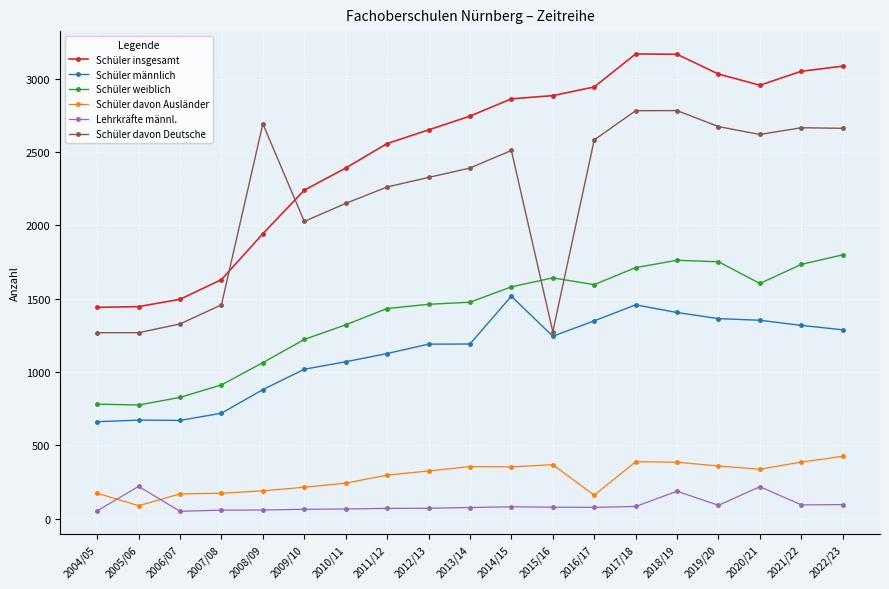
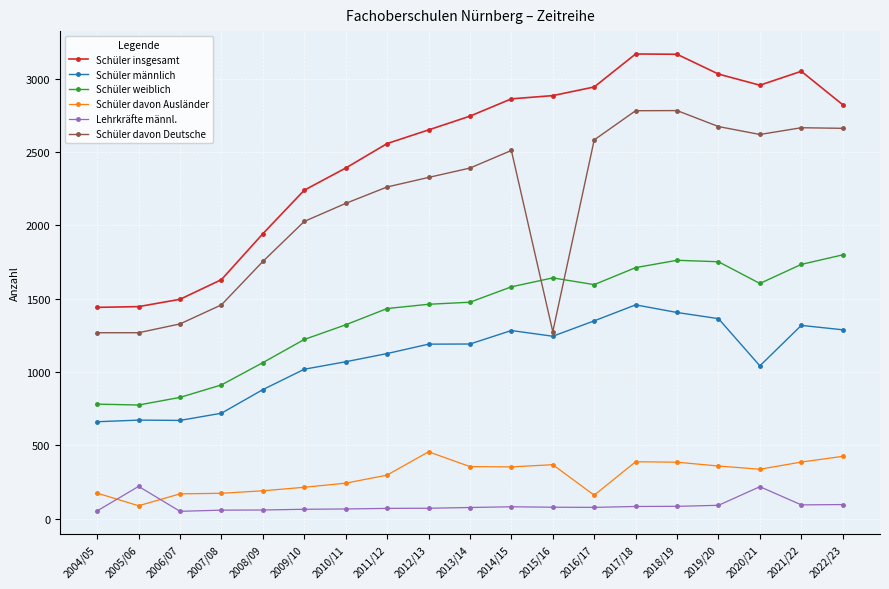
  {
    "Schüler insgesamt": {
      "2004/05": 1440,
      "2005/06": 1450,
      "2006/07": 1500,
      "2007/08": 1630,
      "2008/09": 1940,
      "2009/10": 2240,
      "2010/11": 2390,
      "2011/12": 2560,
      "2012/13": 2650,
      "2013/14": 2740,
      "2014/15": 2860,
      "2015/16": 2880,
      "2016/17": 2940,
      "2017/18": 3170,
      "2018/19": 3170,
      "2019/20": 3030,
      "2020/21": 2960,
      "2021/22": 3050,
-     "2022/23": 3090
+     "2022/23": 2820
    },
    "Schüler männlich": {
      "2004/05": 660,
      "2005/06": 670,
      "2006/07": 670,
      "2007/08": 720,
      "2008/09": 880,
      "2009/10": 1020,
      "2010/11": 1070,
      "2011/12": 1130,
      "2012/13": 1190,
      "2013/14": 1190,
-     "2014/15": 1520,
+     "2014/15": 1280,
      "2015/16": 1240,
      "2016/17": 1350,
      "2017/18": 1460,
      "2018/19": 1410,
      "2019/20": 1360,
-     "2020/21": 1350,
+     "2020/21": 1040,
      "2021/22": 1320,
      "2022/23": 1290
    },
    "Schüler weiblich": {
      "2004/05": 780,
      "2005/06": 770,
      "2006/07": 830,
      "2007/08": 910,
      "2008/09": 1060,
      "2009/10": 1220,
      "2010/11": 1320,
      "2011/12": 1430,
      "2012/13": 1460,
      "2013/14": 1480,
      "2014/15": 1580,
      "2015/16": 1640,
      "2016/17": 1600,
      "2017/18": 1710,
      "2018/19": 1760,
      "2019/20": 1750,
      "2020/21": 1600,
      "2021/22": 1730,
      "2022/23": 1800
    },
    "Schüler davon Ausländer": {
      "2004/05": 170,
      "2005/06": 90,
      "2006/07": 170,
      "2007/08": 170,
      "2008/09": 190,
      "2009/10": 210,
      "2010/11": 240,
      "2011/12": 300,
-     "2012/13": 320,
+     "2012/13": 460,
      "2013/14": 350,
      "2014/15": 350,
      "2015/16": 370,
      "2016/17": 160,
      "2017/18": 390,
      "2018/19": 380,
      "2019/20": 360,
      "2020/21": 340,
      "2021/22": 390,
      "2022/23": 420
    },
    "Lehrkräfte männl.": {
      "2004/05": 50,
      "2005/06": 220,
      "2006/07": 50,
      "2007/08": 60,
      "2008/09": 60,
      "2009/10": 60,
      "2010/11": 70,
      "2011/12": 70,
      "2012/13": 70,
      "2013/14": 80,
      "2014/15": 80,
      "2015/16": 80,
      "2016/17": 80,
      "2017/18": 80,
-     "2018/19": 190,
+     "2018/19": 80,
      "2019/20": 90,
      "2020/21": 220,
      "2021/22": 90,
      "2022/23": 100
    },
    "Schüler davon Deutsche": {
      "2004/05": 1270,
      "2005/06": 1270,
      "2006/07": 1330,
      "2007/08": 1460,
-     "2008/09": 2690,
+     "2008/09": 1750,
      "2009/10": 2030,
      "2010/11": 2150,
      "2011/12": 2260,
      "2012/13": 2330,
      "2013/14": 2390,
      "2014/15": 2510,
      "2015/16": 1270,
      "2016/17": 2580,
      "2017/18": 2780,
      "2018/19": 2780,
      "2019/20": 2670,
      "2020/21": 2620,
      "2021/22": 2670,
      "2022/23": 2660
    }
  }
